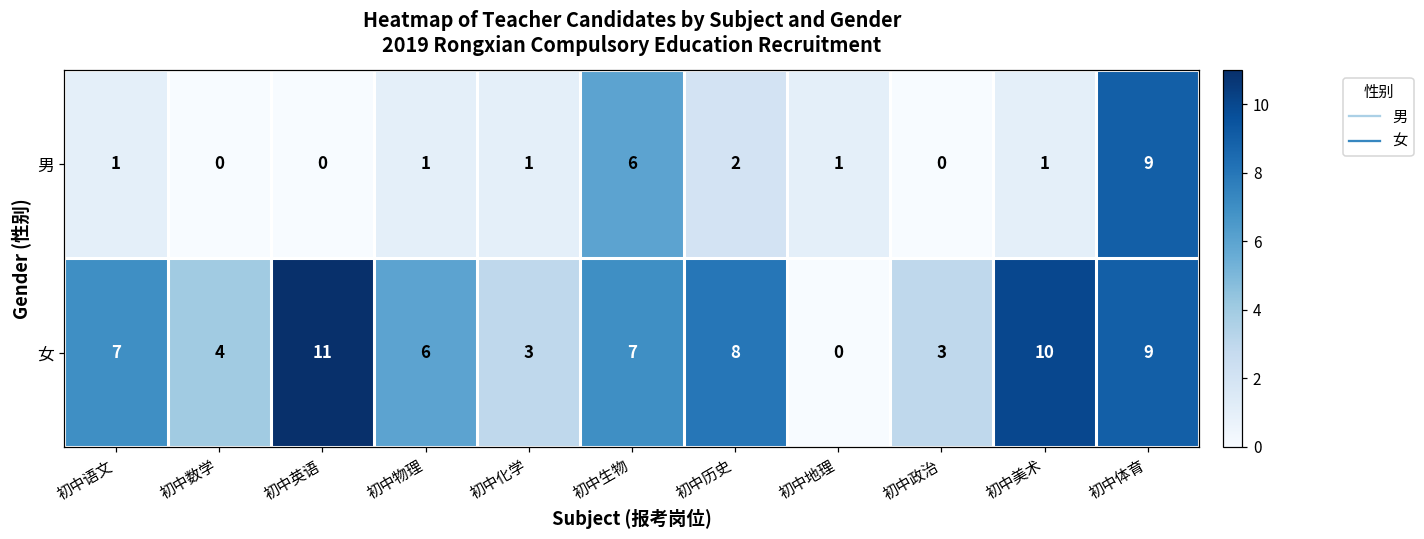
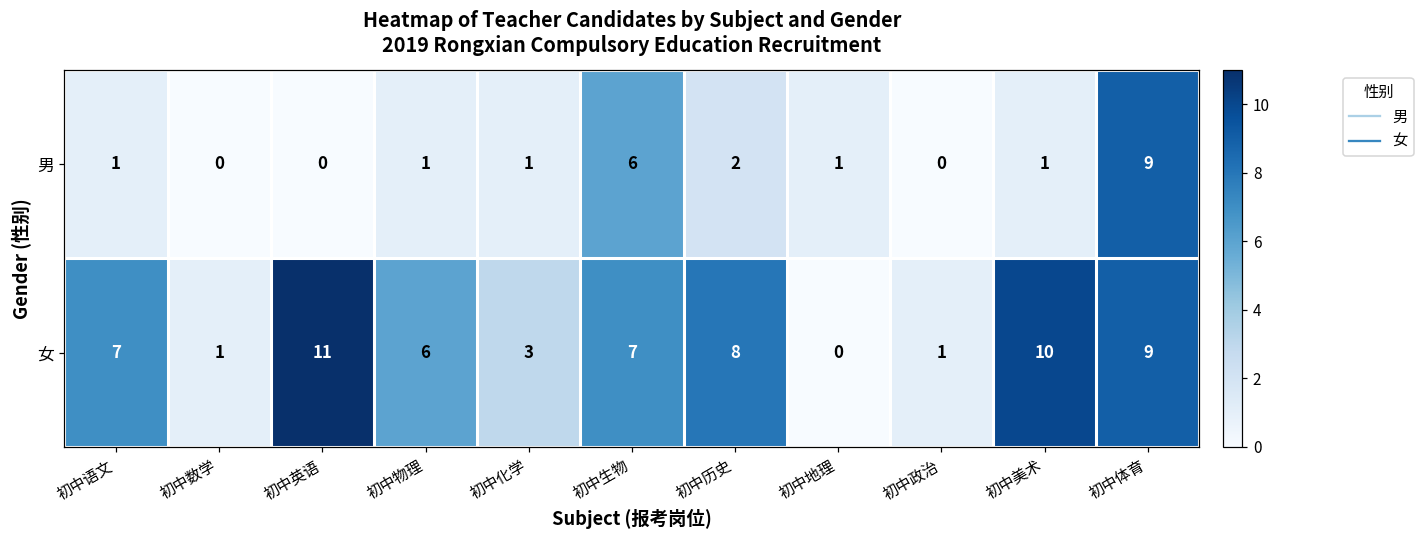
  {
    "男": {
      "初中语文": 1,
      "初中数学": 0,
      "初中英语": 0,
      "初中物理": 1,
      "初中化学": 1,
      "初中生物": 6,
      "初中历史": 2,
      "初中地理": 1,
      "初中政治": 0,
      "初中美术": 1,
      "初中体育": 9
    },
    "女": {
      "初中语文": 7,
-     "初中数学": 4,
+     "初中数学": 1,
      "初中英语": 11,
      "初中物理": 6,
      "初中化学": 3,
      "初中生物": 7,
      "初中历史": 8,
      "初中地理": 0,
-     "初中政治": 3,
+     "初中政治": 1,
      "初中美术": 10,
      "初中体育": 9
    }
  }
